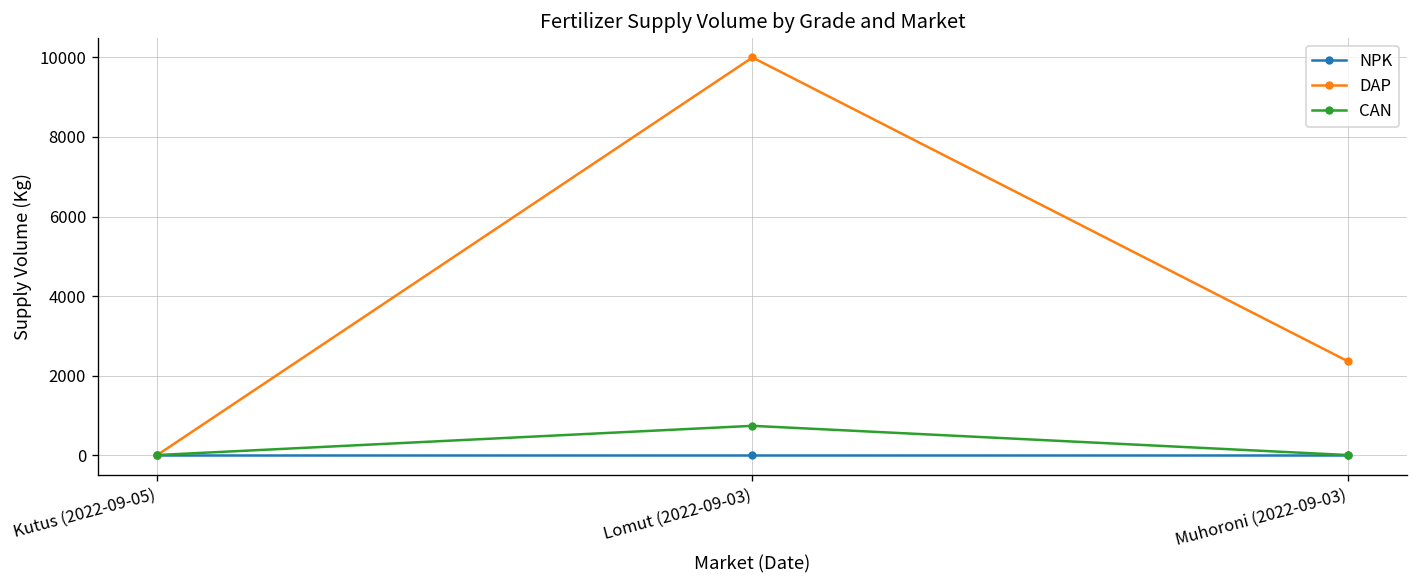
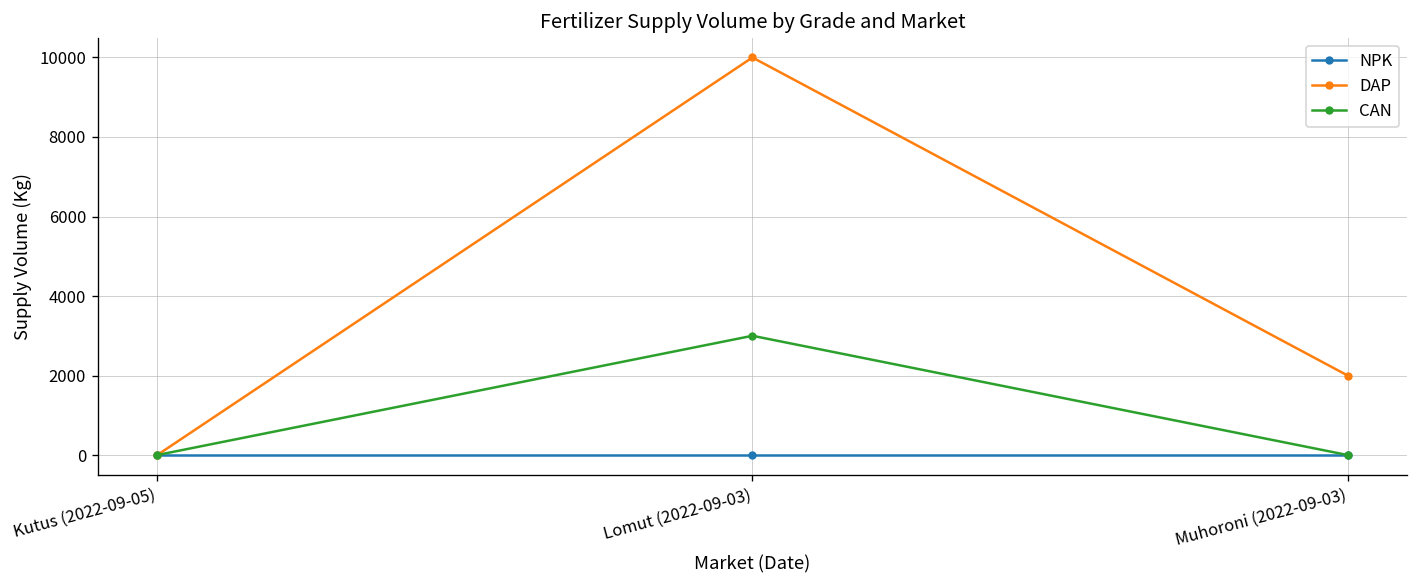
  {
    "NPK": {
      "Lomut (2022-09-03)": 0
    },
    "DAP": {
      "Lomut (2022-09-03)": 10000,
-     "Muhoroni (2022-09-03)": 2400
+     "Muhoroni (2022-09-03)": 2000
    },
    "CAN": {
-     "Lomut (2022-09-03)": 700
+     "Lomut (2022-09-03)": 3000
    }
  }
